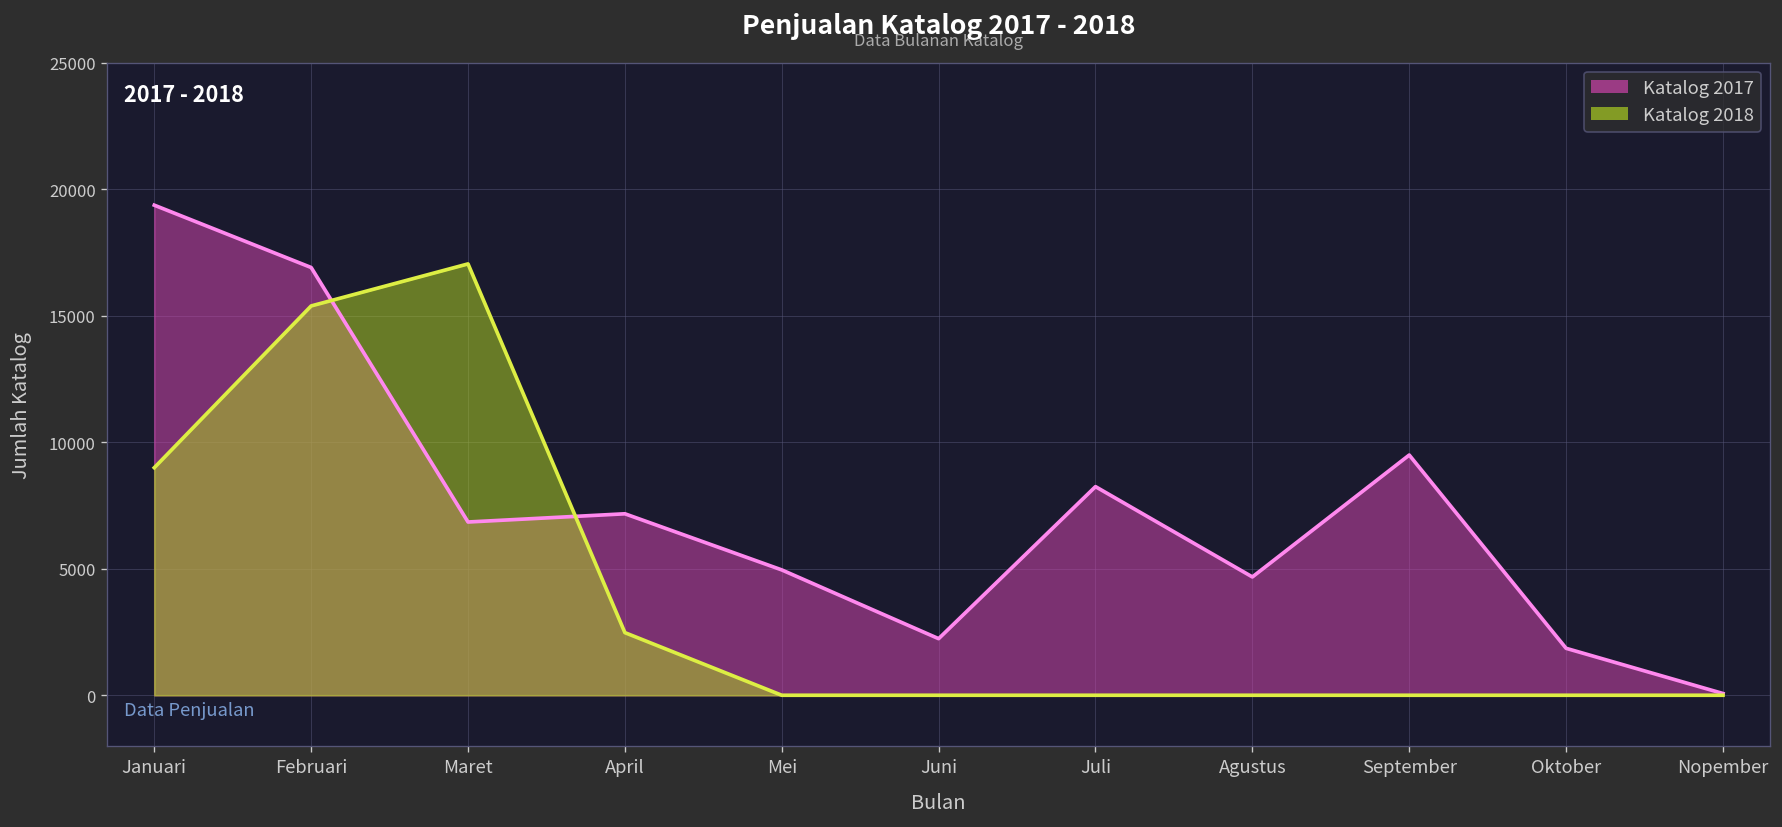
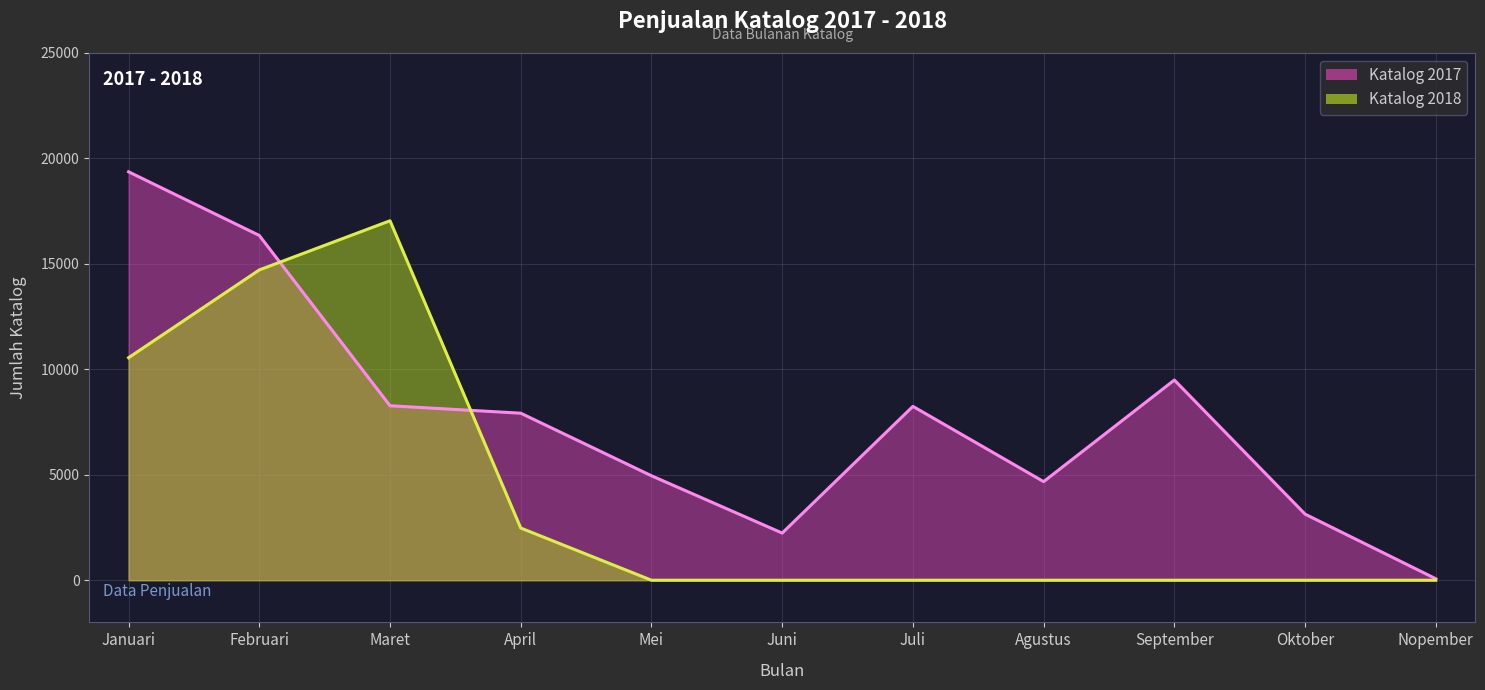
  {
    "Katalog 2017": {
      "Januari": 19400,
-     "Februari": 16900,
-     "Maret": 6800,
-     "April": 7200,
+     "Februari": 16300,
+     "Maret": 8300,
+     "April": 7900,
      "Mei": 5000,
      "Juni": 2200,
      "Juli": 8200,
      "Agustus": 4700,
      "September": 9500,
-     "Oktober": 1900
+     "Oktober": 3100
    },
    "Katalog 2018": {
-     "Januari": 9000,
-     "Februari": 15400,
+     "Januari": 10600,
+     "Februari": 14700,
      "Maret": 17000,
      "April": 2500,
      "Mei": 0,
      "Juni": 0,
      "Juli": 0,
      "Agustus": 0,
      "September": 0,
      "Oktober": 0
    }
  }
